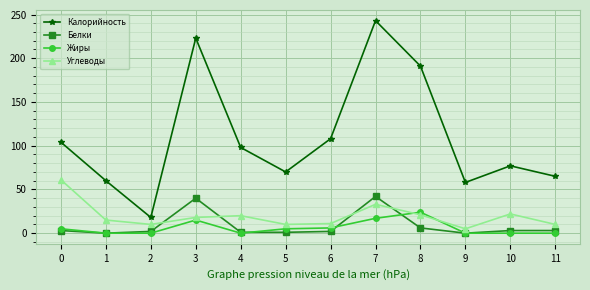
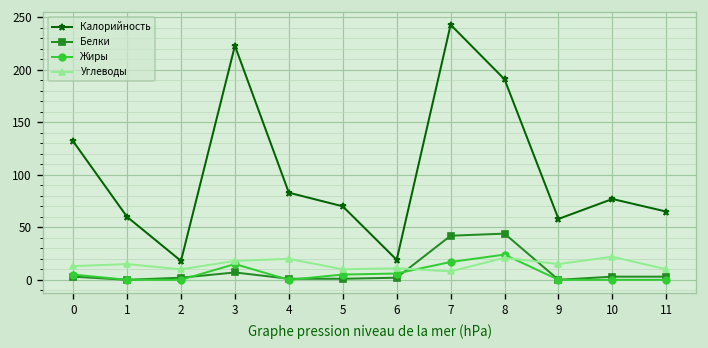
  {
    "Калорийность": {
-     "0": 100,
+     "0": 130,
      "1": 60,
      "2": 20,
      "3": 220,
-     "4": 100,
+     "4": 80,
      "5": 70,
-     "6": 110,
+     "6": 20,
      "7": 240,
      "8": 190,
      "9": 60,
      "10": 80,
      "11": 70
    },
    "Белки": {
-     "3": 40,
+     "3": 10,
      "5": 0,
      "6": 0,
      "7": 40,
-     "8": 10,
+     "8": 40,
      "10": 0,
      "11": 0
    },
    "Жиры": {
      "3": 20,
      "5": 10,
      "6": 10,
      "7": 20,
      "8": 20,
      "10": 0,
      "11": 0
    },
    "Углеводы": {
-     "0": 60,
+     "0": 10,
      "1": 20,
      "2": 10,
      "3": 20,
      "4": 20,
      "5": 10,
      "6": 10,
-     "7": 30,
+     "7": 10,
      "8": 20,
-     "9": 10,
+     "9": 20,
      "10": 20,
      "11": 10
    }
  }
